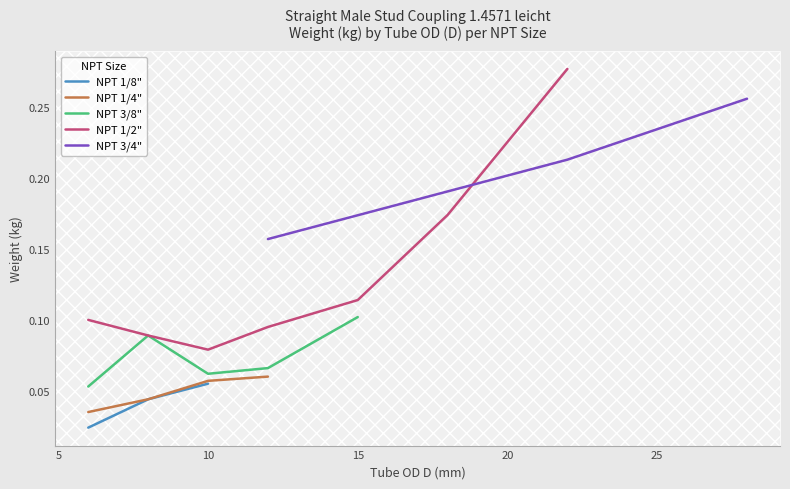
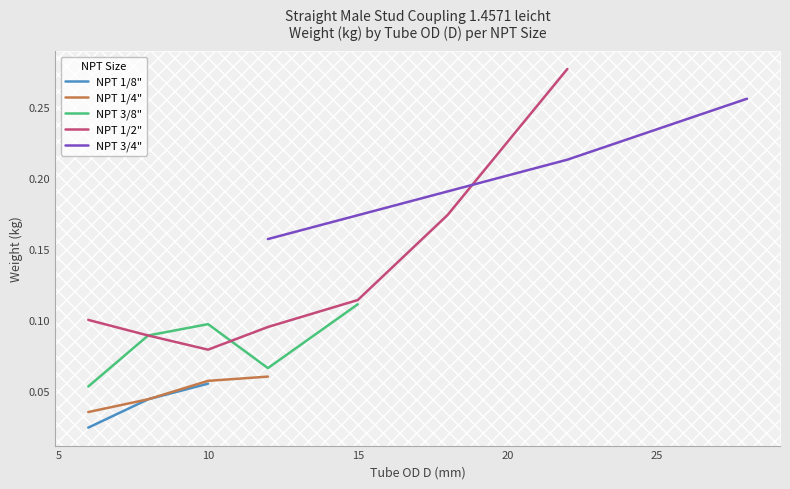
  {
    "NPT 1/8\"": {
      "10": 0.055
    },
    "NPT 1/4\"": {
      "10": 0.057
    },
    "NPT 3/8\"": {
-     "10": 0.062,
-     "15": 0.102
+     "10": 0.097,
+     "15": 0.111
    },
    "NPT 1/2\"": {
      "10": 0.079,
      "15": 0.114
    }
  }
